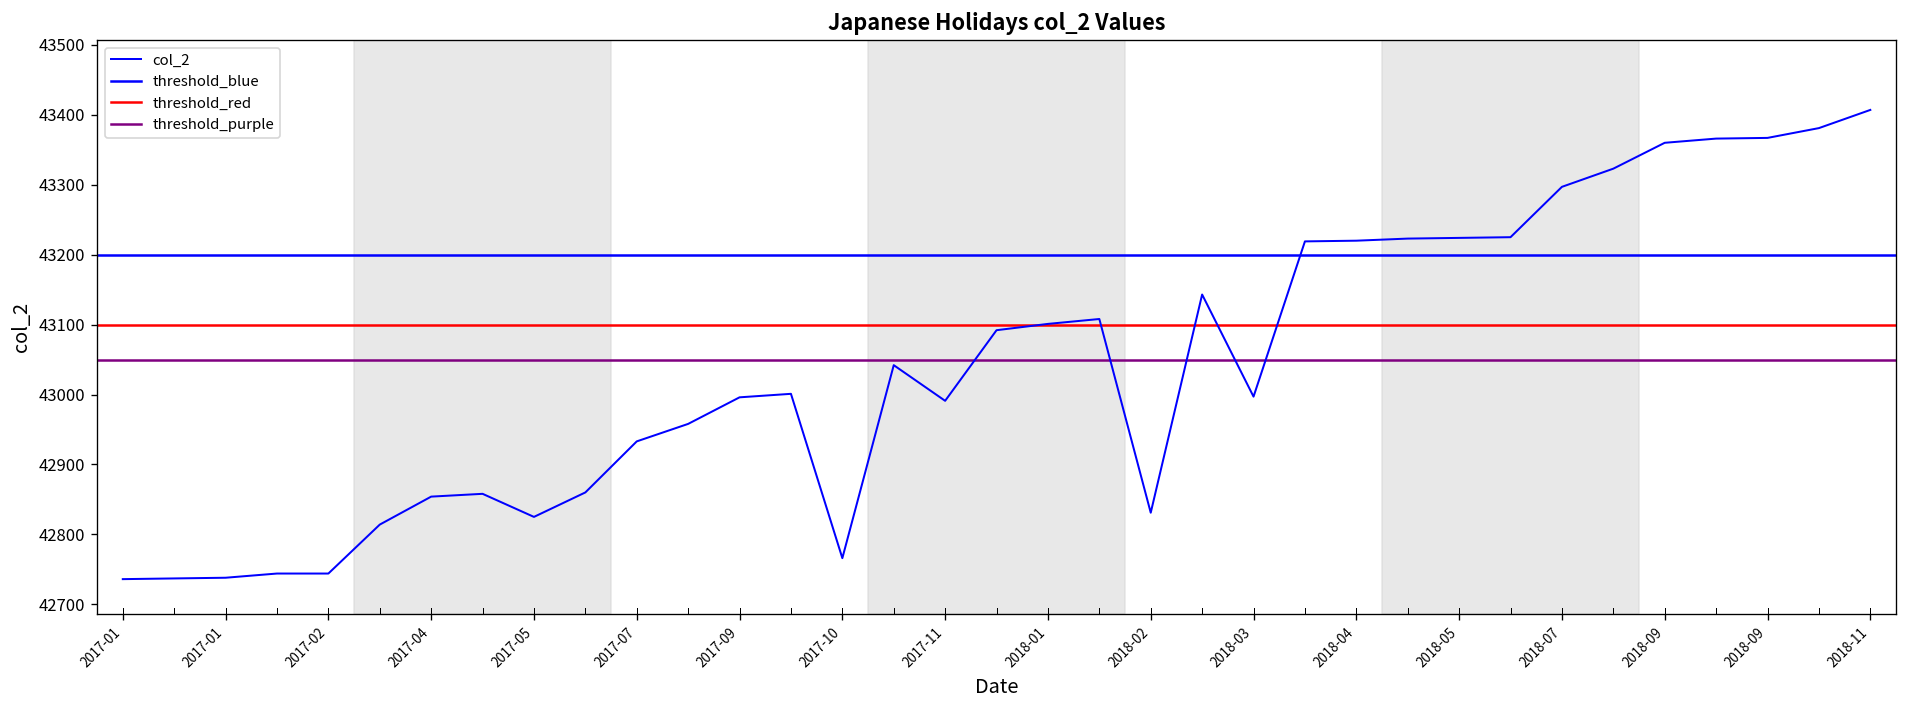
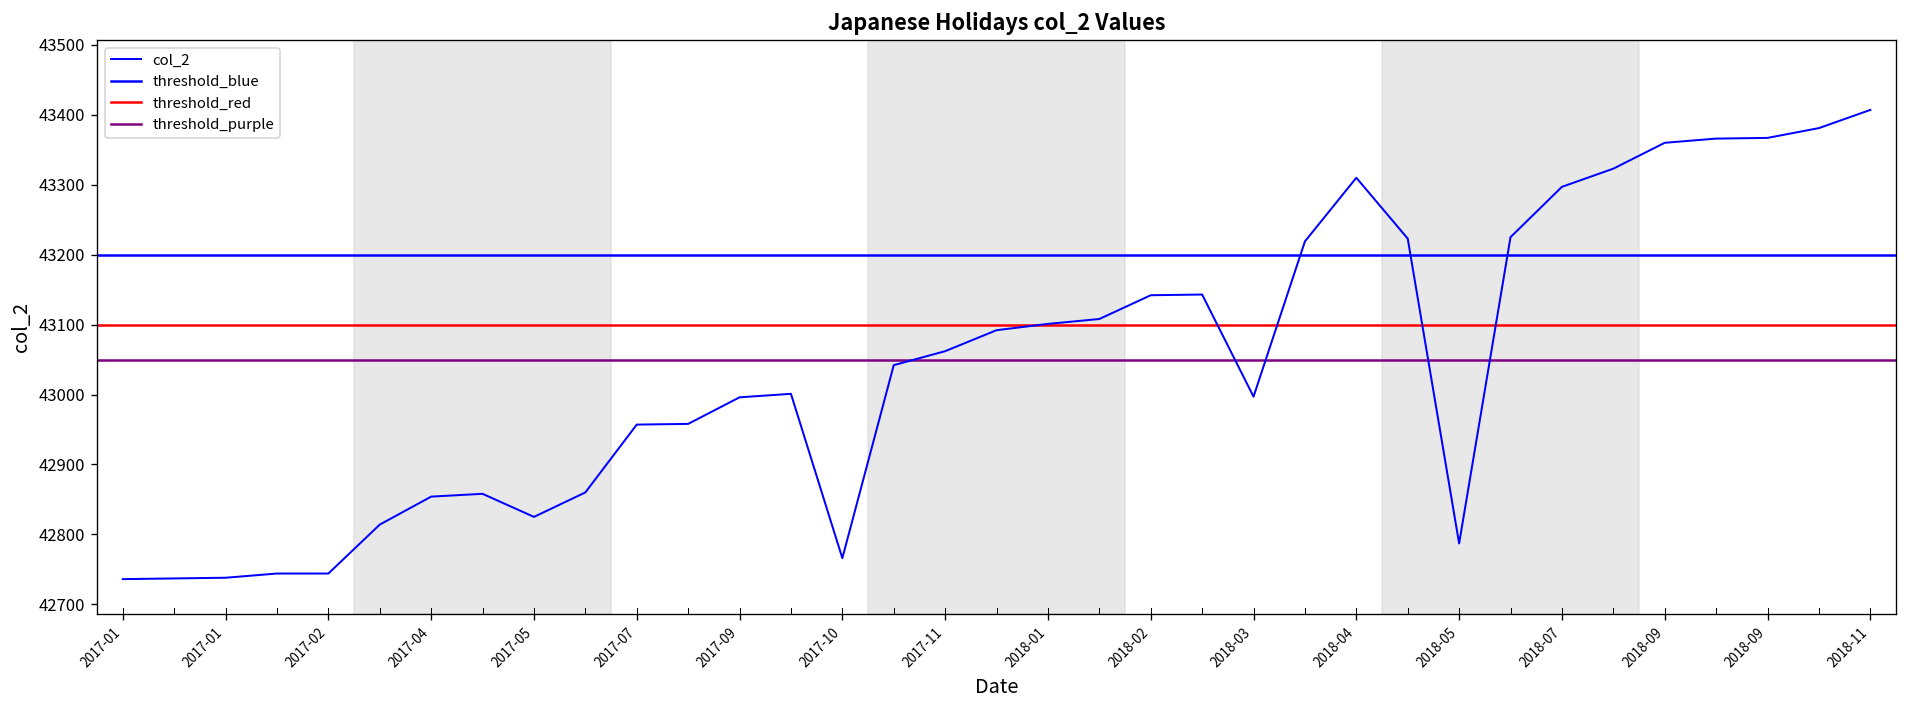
  {
    "2017-02": 42740,
    "2017-04": 42850,
    "2017-05": 42830,
-   "2017-07": 42930,
+   "2017-07": 42960,
    "2017-09": 43000,
    "2017-10": 42770,
-   "2017-11": 42990,
+   "2017-11": 43060,
    "2018-01": 43100,
-   "2018-02": 42830,
+   "2018-02": 43140,
    "2018-03": 43000,
-   "2018-04": 43220,
-   "2018-05": 43220,
+   "2018-04": 43310,
+   "2018-05": 42790,
    "2018-07": 43300,
    "2018-11": 43410
  }
